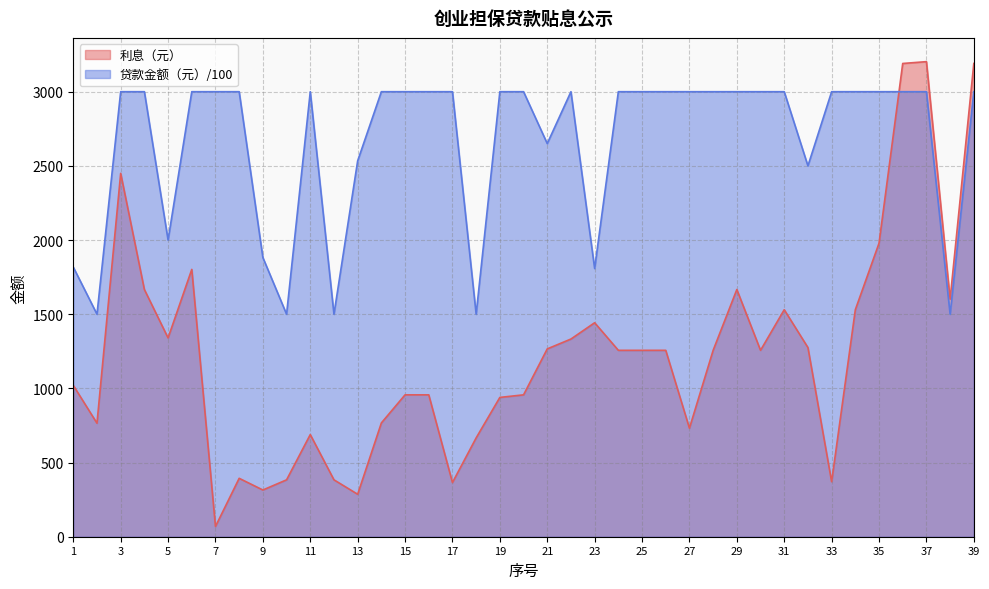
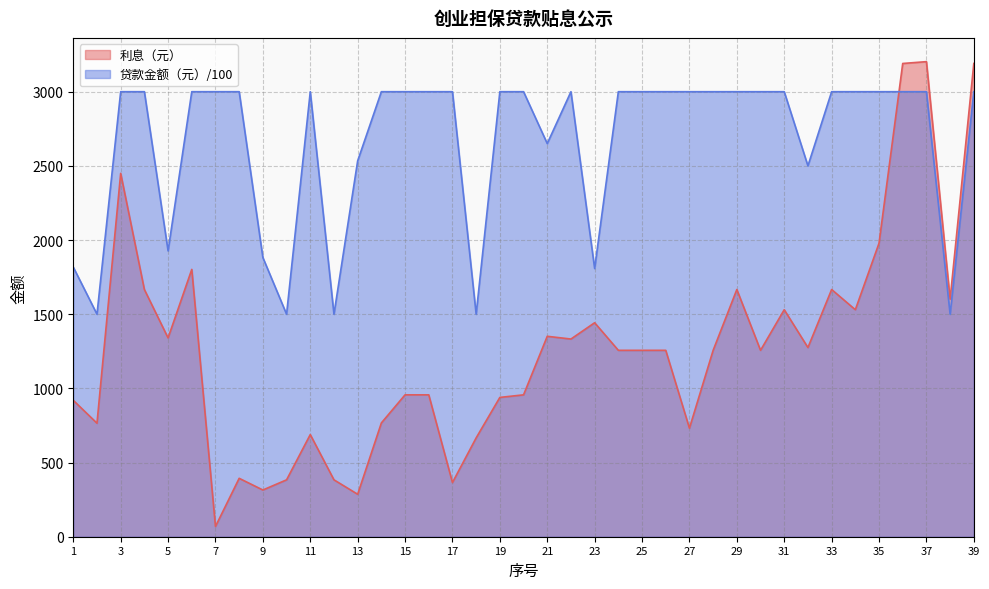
  {
    "利息（元）": {
-     "1": 1020,
+     "1": 920,
      "3": 2450,
      "5": 1340,
      "7": 70,
      "9": 310,
      "11": 690,
      "13": 290,
      "15": 960,
      "17": 370,
      "19": 940,
-     "21": 1270,
+     "21": 1350,
      "23": 1440,
      "25": 1260,
      "27": 730,
      "29": 1670,
      "31": 1530,
-     "33": 370,
+     "33": 1670,
      "35": 1980,
      "37": 3200,
      "39": 3190
    },
    "贷款金额（元）/100": {
      "1": 1820,
      "3": 3000,
-     "5": 2000,
+     "5": 1930,
      "7": 3000,
      "9": 1880,
      "11": 3000,
      "13": 2530,
      "15": 3000,
      "17": 3000,
      "19": 3000,
      "21": 2650,
      "23": 1810,
      "25": 3000,
      "27": 3000,
      "29": 3000,
      "31": 3000,
      "33": 3000,
      "35": 3000,
      "37": 3000,
      "39": 3000
    }
  }
